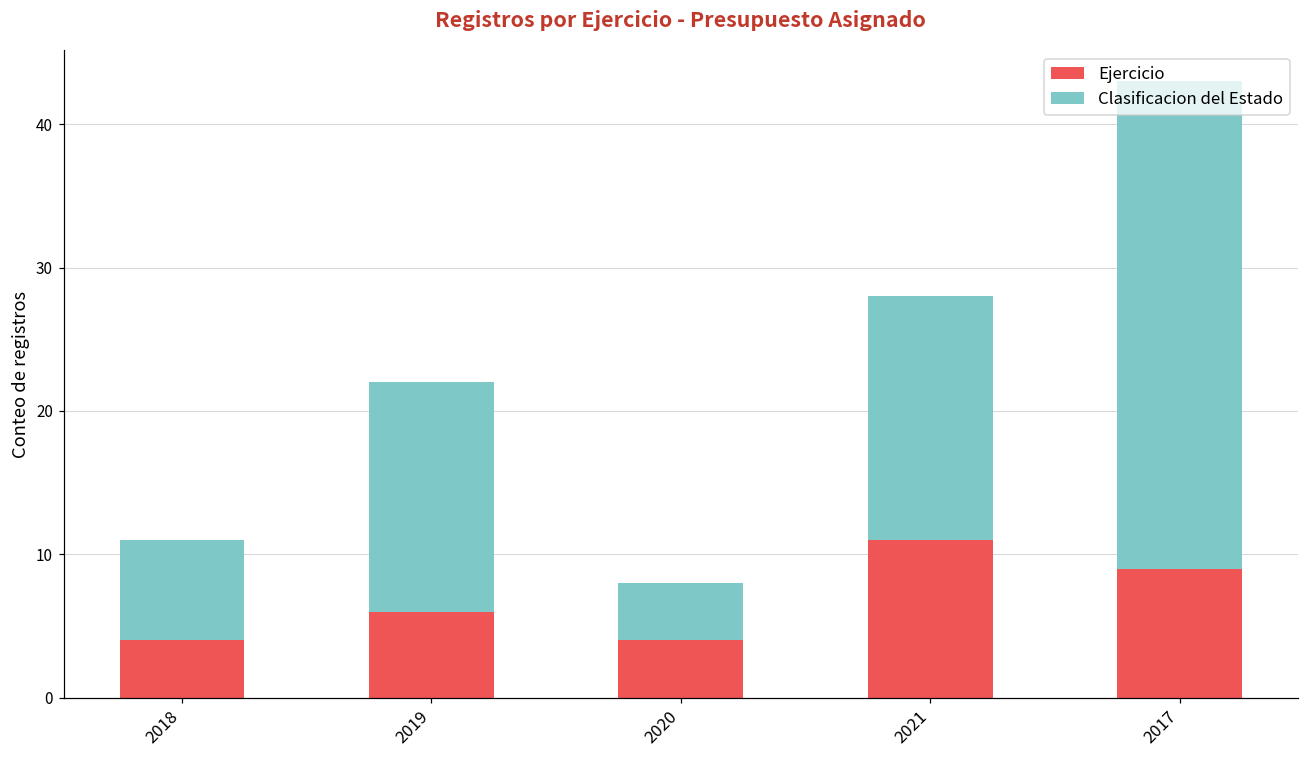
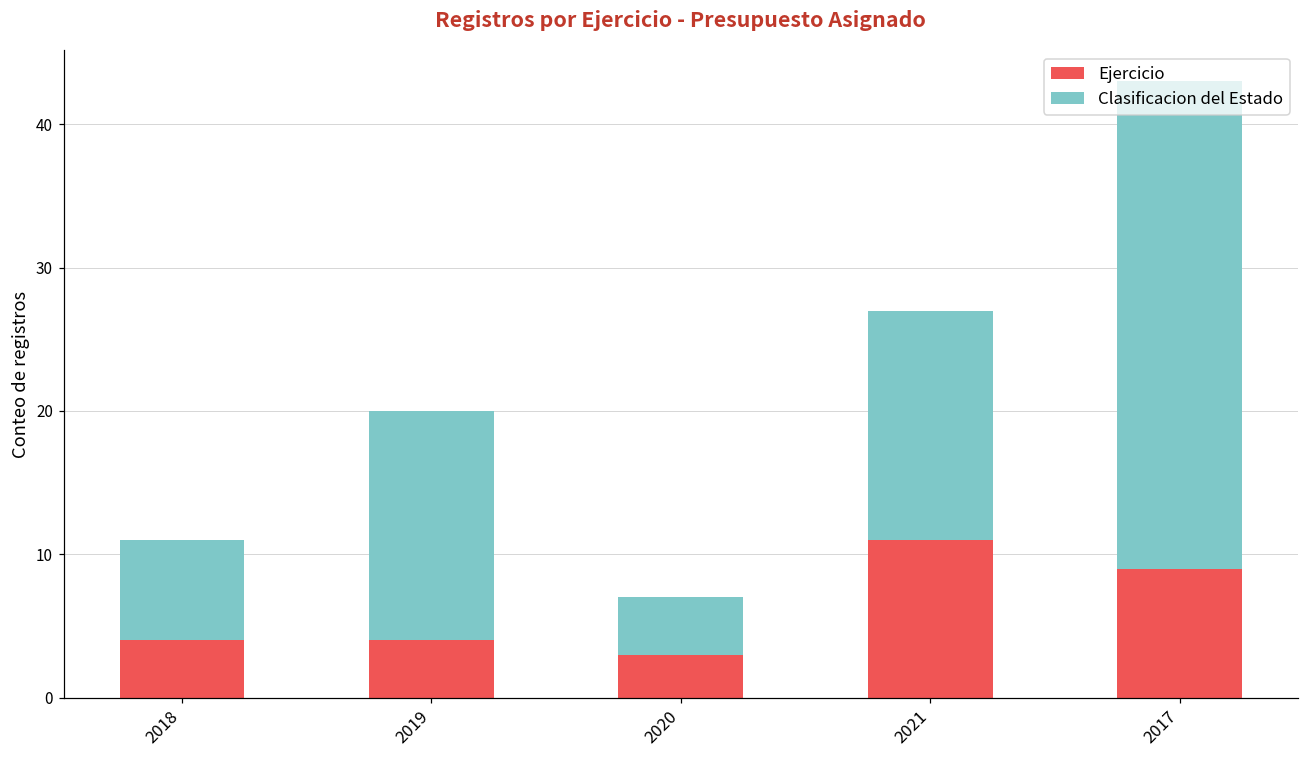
  {
    "Ejercicio": {
      "2018": 4,
-     "2019": 6,
-     "2020": 4,
+     "2019": 4,
+     "2020": 3,
      "2021": 11,
      "2017": 9
    },
    "Clasificacion del Estado": {
      "2018": 7,
      "2019": 16,
      "2020": 4,
-     "2021": 17
+     "2021": 16
    }
  }
